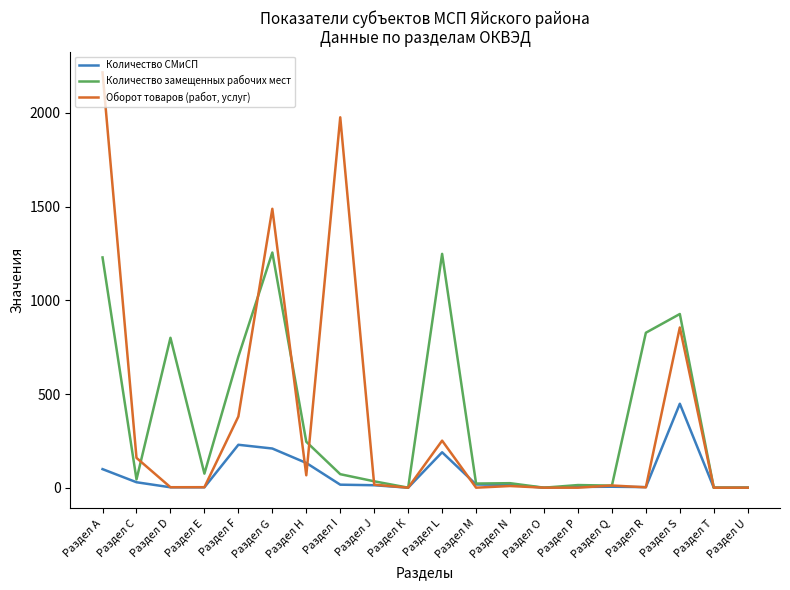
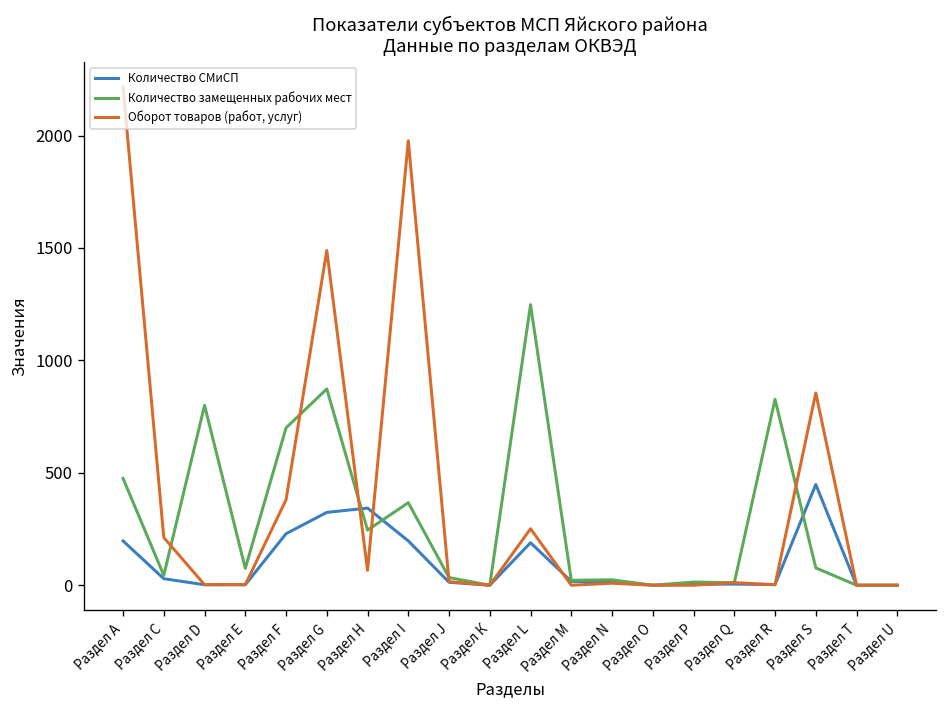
  {
    "Количество СМиСП": {
-     "Раздел А": 100,
+     "Раздел А": 200,
      "Раздел С": 30,
      "Раздел F": 230,
-     "Раздел G": 210,
-     "Раздел Н": 130,
-     "Раздел I": 20,
+     "Раздел G": 320,
+     "Раздел Н": 340,
+     "Раздел I": 200,
      "Раздел L": 190,
      "Раздел S": 450
    },
    "Количество замещенных рабочих мест": {
-     "Раздел А": 1230,
+     "Раздел А": 480,
      "Раздел С": 40,
      "Раздел D": 800,
      "Раздел Е": 80,
      "Раздел F": 700,
-     "Раздел G": 1260,
+     "Раздел G": 870,
      "Раздел Н": 250,
-     "Раздел I": 70,
+     "Раздел I": 370,
      "Раздел J": 30,
      "Раздел L": 1250,
      "Раздел R": 830,
-     "Раздел S": 930
+     "Раздел S": 80
    },
    "Оборот товаров (работ, услуг)": {
-     "Раздел С": 160,
+     "Раздел С": 210,
      "Раздел F": 380,
      "Раздел G": 1490,
      "Раздел Н": 70,
      "Раздел I": 1980,
      "Раздел L": 250,
      "Раздел М": 0,
      "Раздел S": 860
    }
  }
